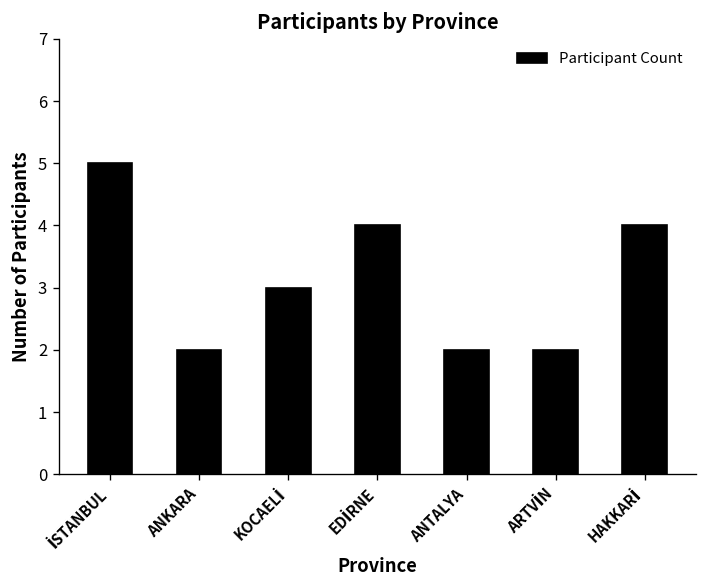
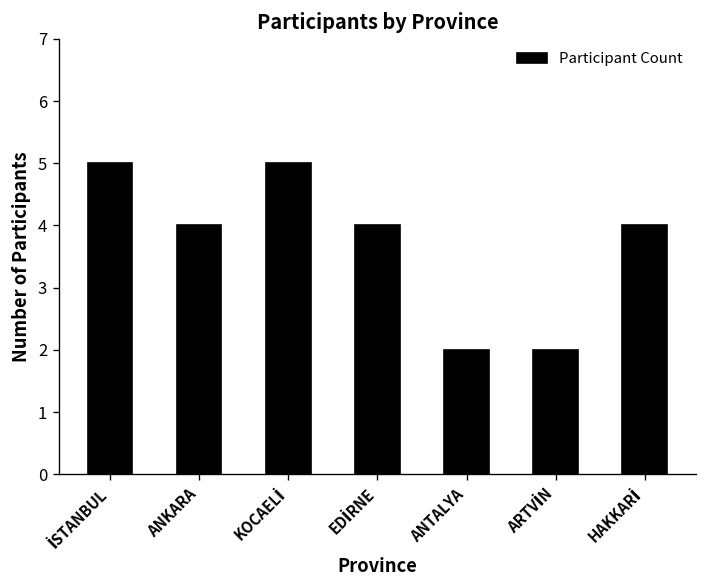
  {
    "İSTANBUL": 5,
-   "ANKARA": 2,
-   "KOCAELİ": 3,
+   "ANKARA": 4,
+   "KOCAELİ": 5,
    "EDİRNE": 4,
    "ANTALYA": 2,
    "ARTVİN": 2,
    "HAKKARİ": 4
  }
